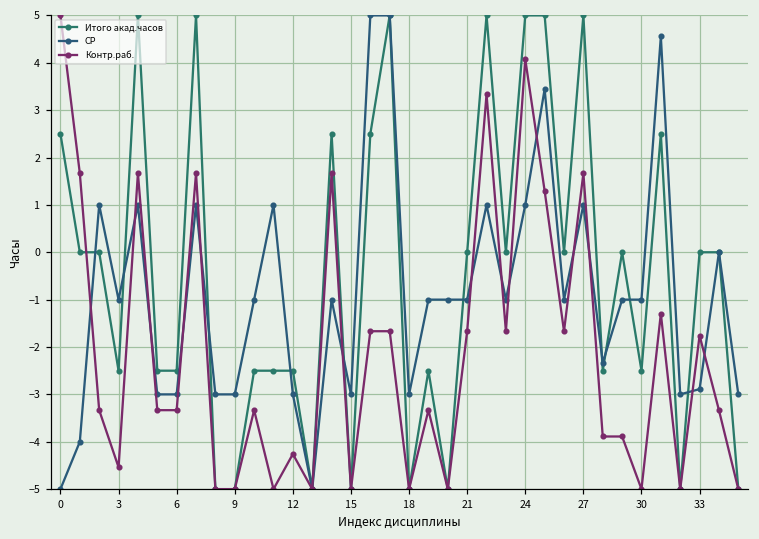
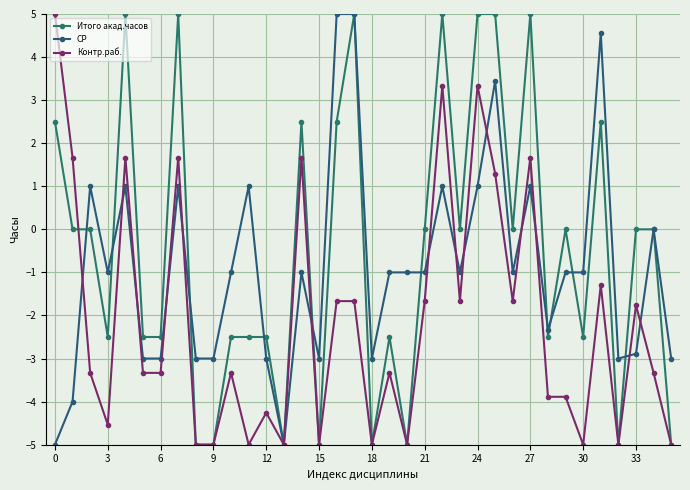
  {
    "Контр.раб.": {
      "0": 5.0,
      "3": -4.5,
      "6": -3.3,
      "12": -4.3,
      "21": -1.7,
-     "24": 4.1,
+     "24": 3.3,
      "27": 1.7,
      "30": -5.0,
      "33": -1.8
    }
  }
